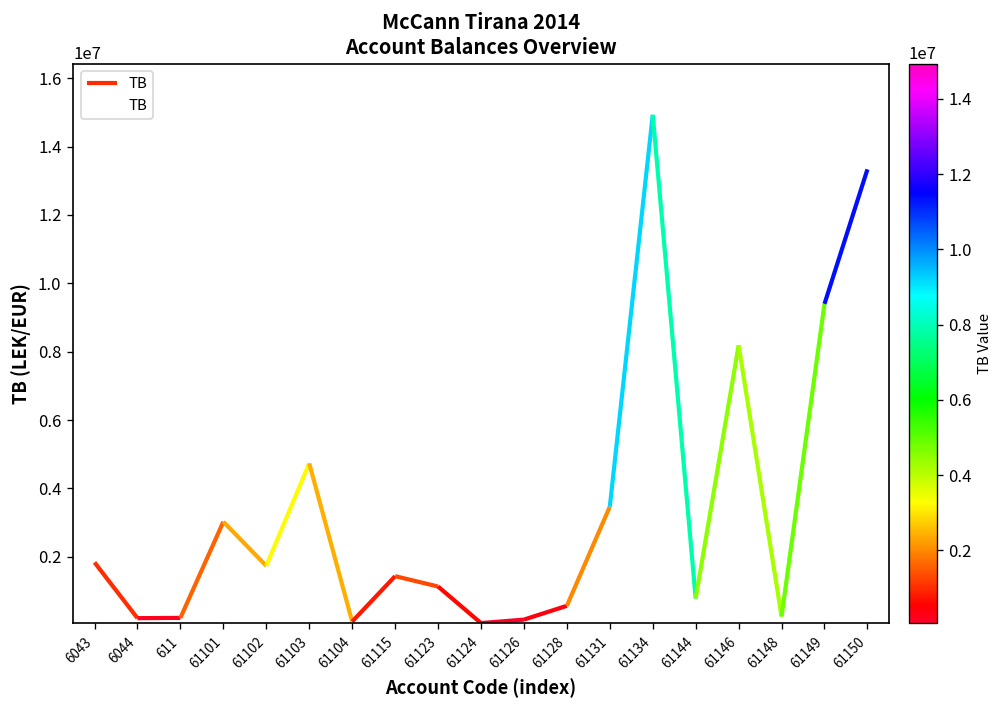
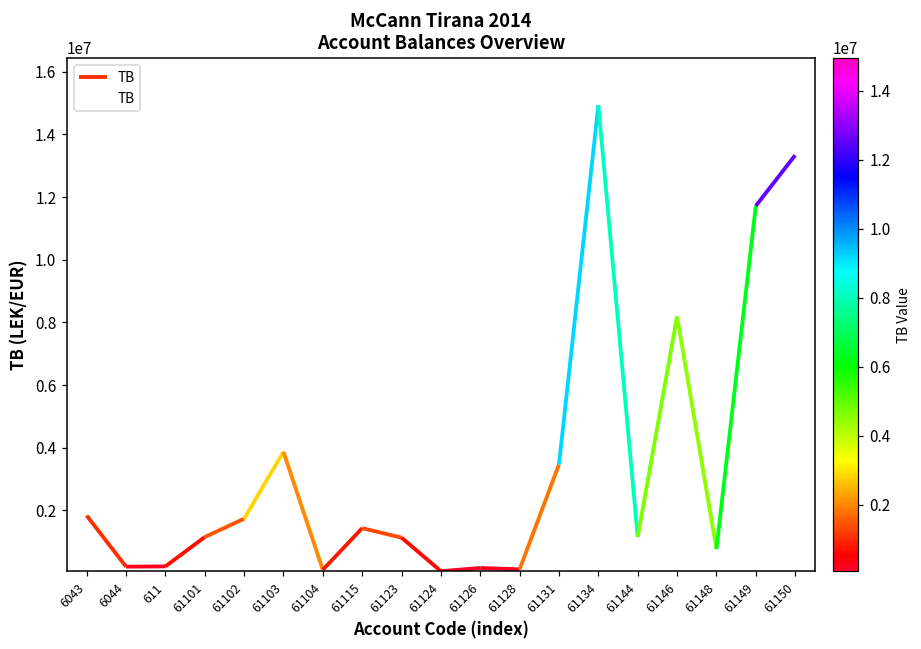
  {
    "6043": 1800000,
    "6044": 200000,
    "611": 200000,
-   "61101": 3000000,
+   "61101": 1100000,
    "61102": 1700000,
-   "61103": 4700000,
+   "61103": 3900000,
    "61104": 100000,
    "61115": 1400000,
    "61123": 1100000,
    "61124": 100000,
    "61126": 200000,
-   "61128": 600000,
+   "61128": 100000,
    "61131": 3500000,
    "61134": 14900000,
-   "61144": 800000,
+   "61144": 1200000,
    "61146": 8200000,
-   "61148": 300000,
-   "61149": 9400000,
+   "61148": 800000,
+   "61149": 11700000,
    "61150": 13300000
  }
